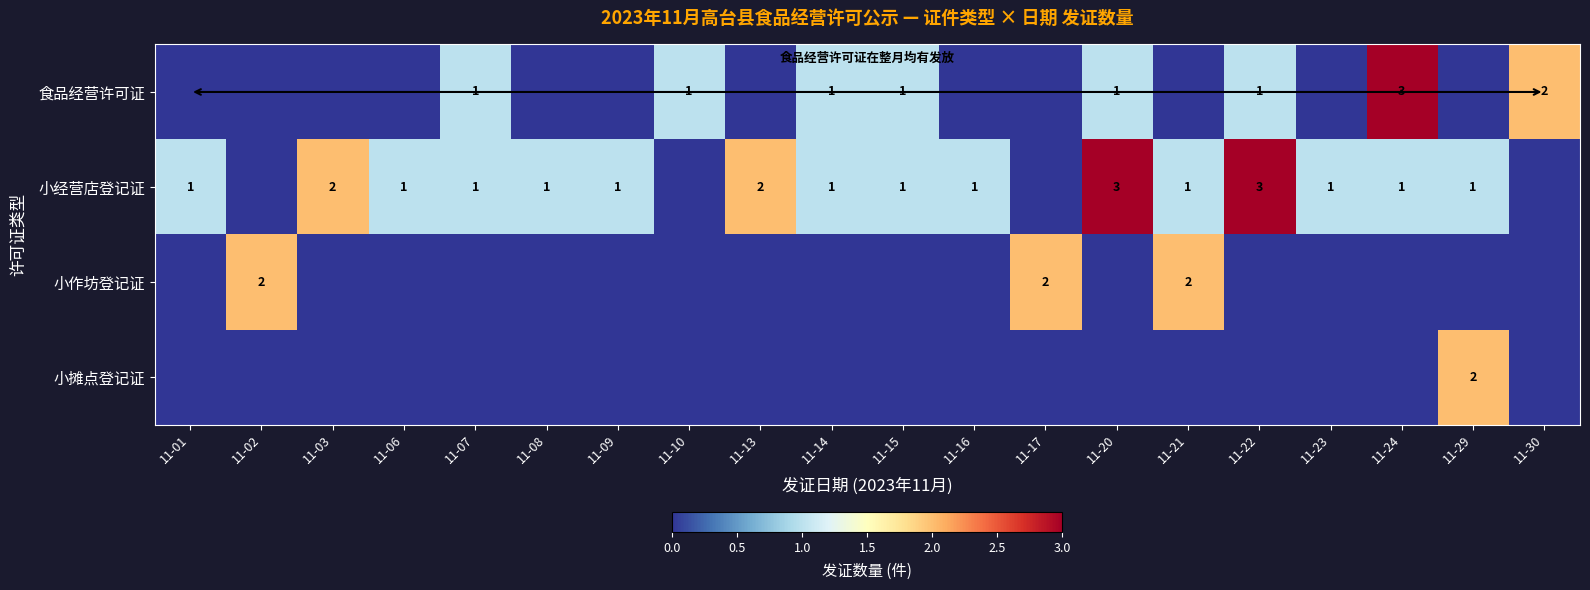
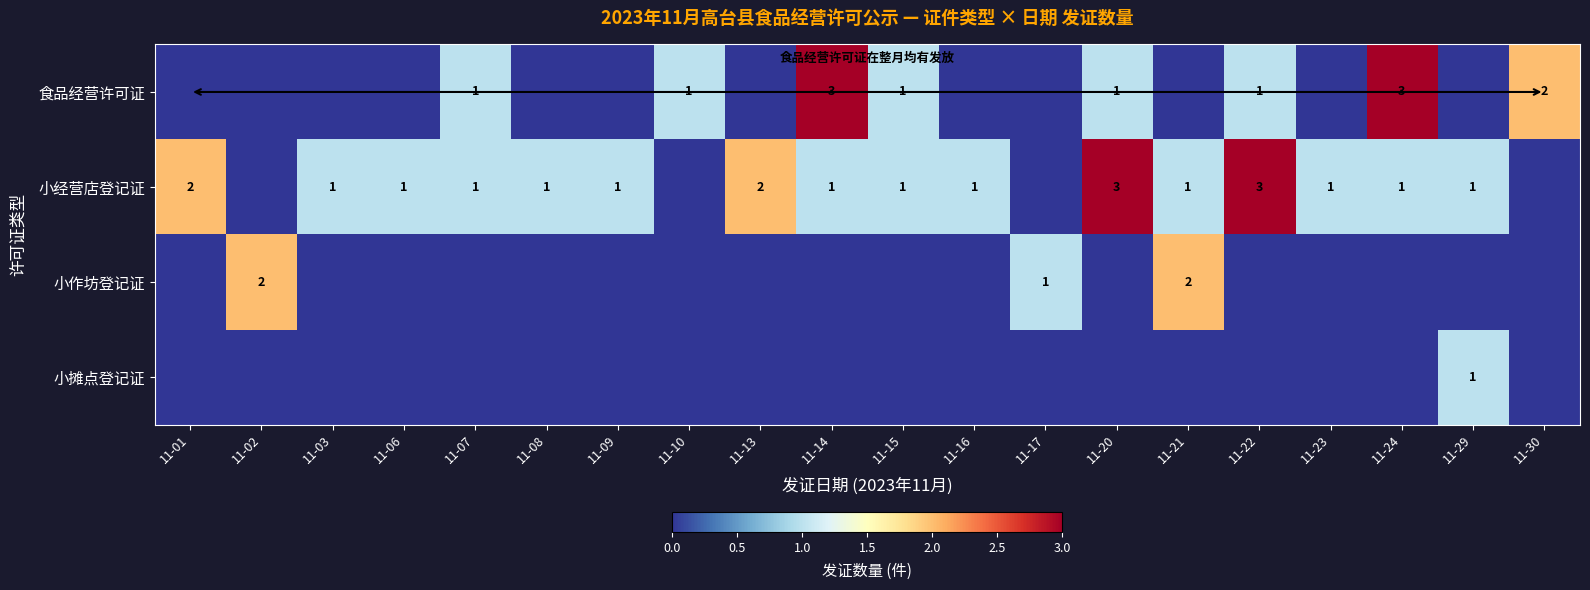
  {
    "食品经营许可证": {
      "11-07": 1,
      "11-10": 1,
-     "11-14": 1,
+     "11-14": 3,
      "11-20": 1,
      "11-22": 1,
      "11-24": 3,
      "11-30": 2
    },
    "小经营店登记证": {
-     "11-01": 1,
-     "11-03": 2,
+     "11-01": 2,
+     "11-03": 1,
      "11-06": 1,
      "11-07": 1,
      "11-08": 1,
      "11-09": 1,
      "11-13": 2,
      "11-14": 1,
      "11-15": 1,
      "11-16": 1,
      "11-20": 3,
      "11-21": 1,
      "11-22": 3,
      "11-23": 1,
      "11-24": 1,
      "11-29": 1
    },
    "小作坊登记证": {
      "11-02": 2,
-     "11-17": 2,
+     "11-17": 1,
      "11-21": 2
    },
    "小摊点登记证": {
-     "11-29": 2
+     "11-29": 1
    }
  }
